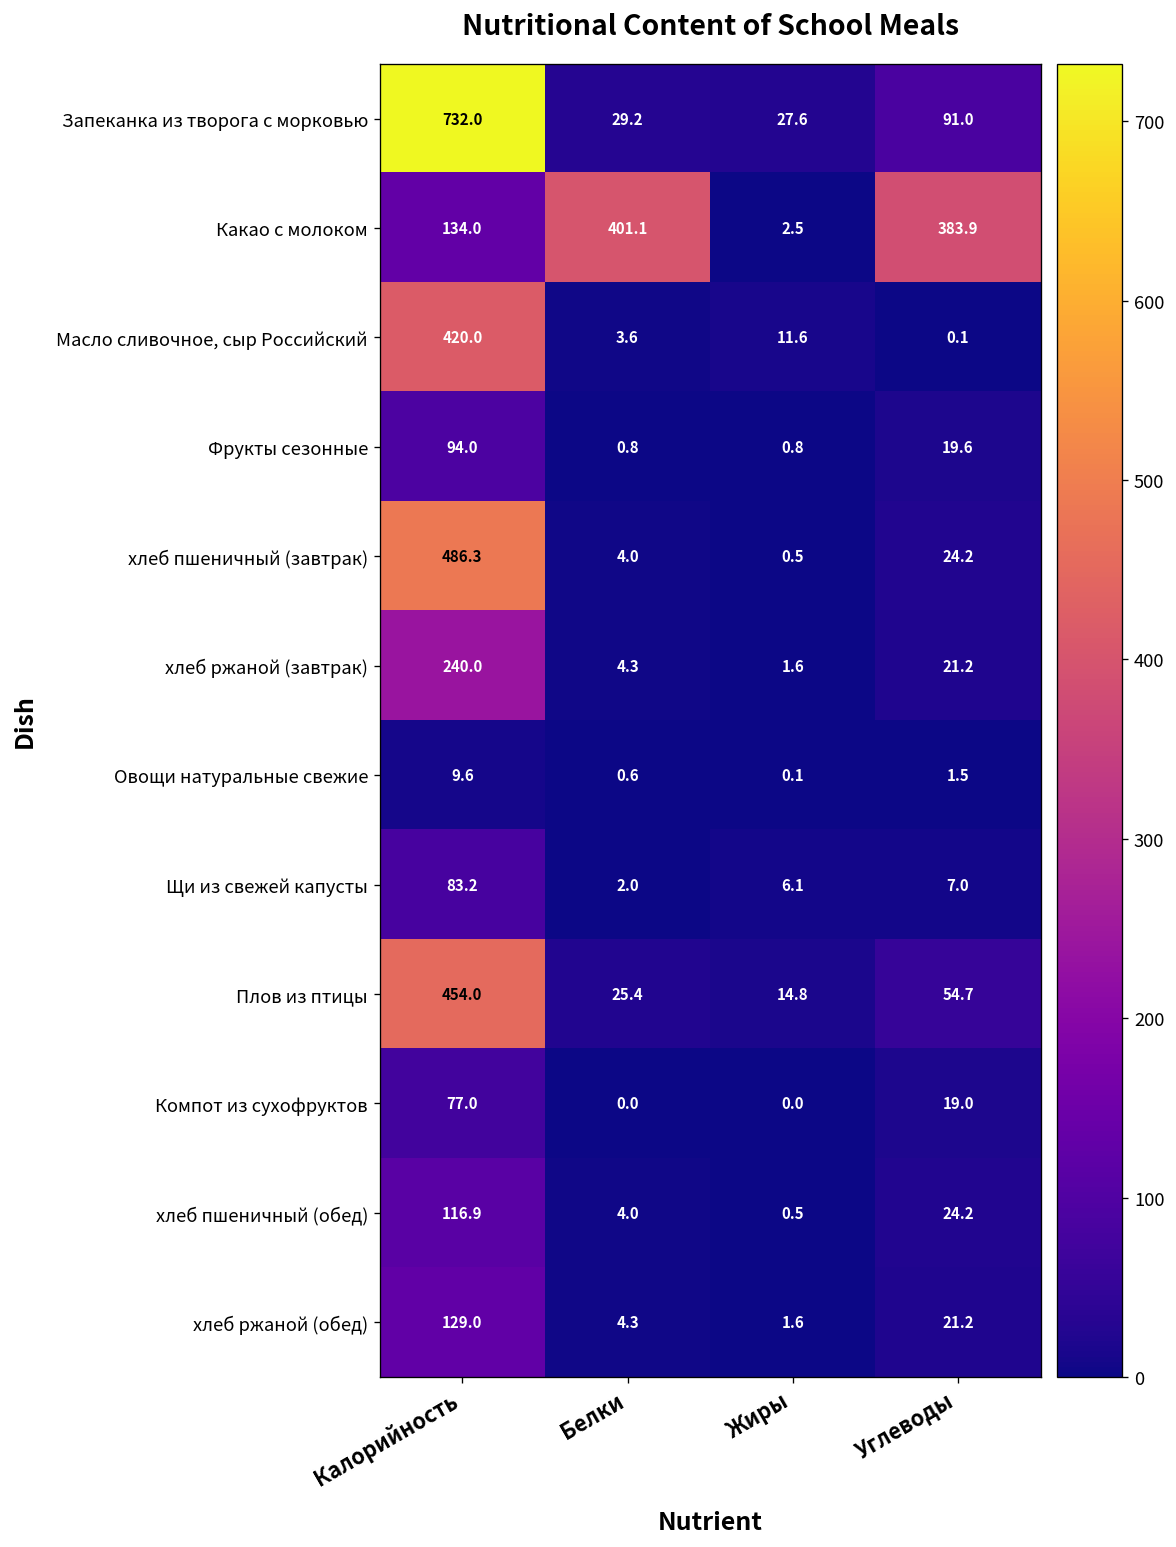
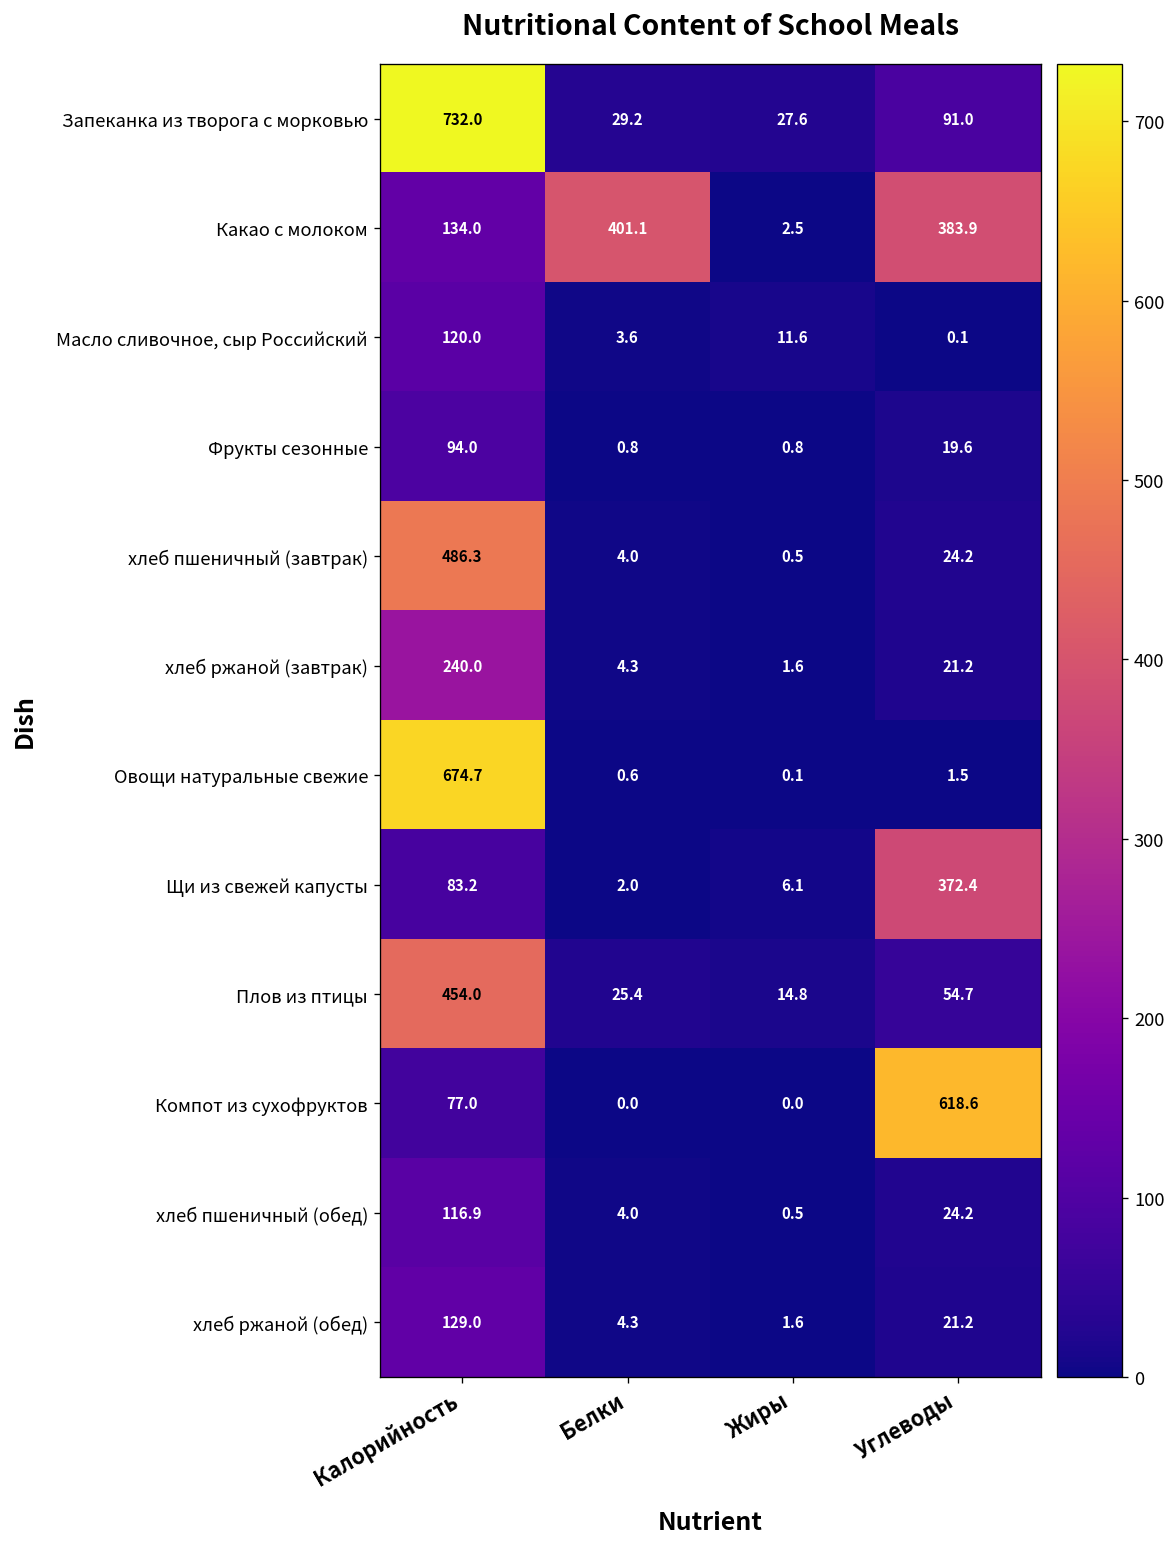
  {
    "Запеканка из творога с морковью": {
      "Калорийность": 732.0,
      "Белки": 29.2,
      "Жиры": 27.6,
      "Углеводы": 91.0
    },
    "Какао с молоком": {
      "Калорийность": 134.0,
      "Белки": 401.1,
      "Жиры": 2.5,
      "Углеводы": 383.9
    },
    "Масло сливочное, сыр Российский": {
-     "Калорийность": 420.0,
+     "Калорийность": 120.0,
      "Белки": 3.6,
      "Жиры": 11.6,
      "Углеводы": 0.1
    },
    "Фрукты сезонные": {
      "Калорийность": 94.0,
      "Белки": 0.8,
      "Жиры": 0.8,
      "Углеводы": 19.6
    },
    "хлеб пшеничный (завтрак)": {
      "Калорийность": 486.3,
      "Белки": 4.0,
      "Жиры": 0.5,
      "Углеводы": 24.2
    },
    "хлеб ржаной (завтрак)": {
      "Калорийность": 240.0,
      "Белки": 4.3,
      "Жиры": 1.6,
      "Углеводы": 21.2
    },
    "Овощи натуральные свежие": {
-     "Калорийность": 9.6,
+     "Калорийность": 674.7,
      "Белки": 0.6,
      "Жиры": 0.1,
      "Углеводы": 1.5
    },
    "Щи из свежей капусты": {
      "Калорийность": 83.2,
      "Белки": 2.0,
      "Жиры": 6.1,
-     "Углеводы": 7.0
+     "Углеводы": 372.4
    },
    "Плов из птицы": {
      "Калорийность": 454.0,
      "Белки": 25.4,
      "Жиры": 14.8,
      "Углеводы": 54.7
    },
    "Компот из сухофруктов": {
      "Калорийность": 77.0,
      "Белки": 0.0,
      "Жиры": 0.0,
-     "Углеводы": 19.0
+     "Углеводы": 618.6
    },
    "хлеб пшеничный (обед)": {
      "Калорийность": 116.9,
      "Белки": 4.0,
      "Жиры": 0.5,
      "Углеводы": 24.2
    },
    "хлеб ржаной (обед)": {
      "Калорийность": 129.0,
      "Белки": 4.3,
      "Жиры": 1.6,
      "Углеводы": 21.2
    }
  }
